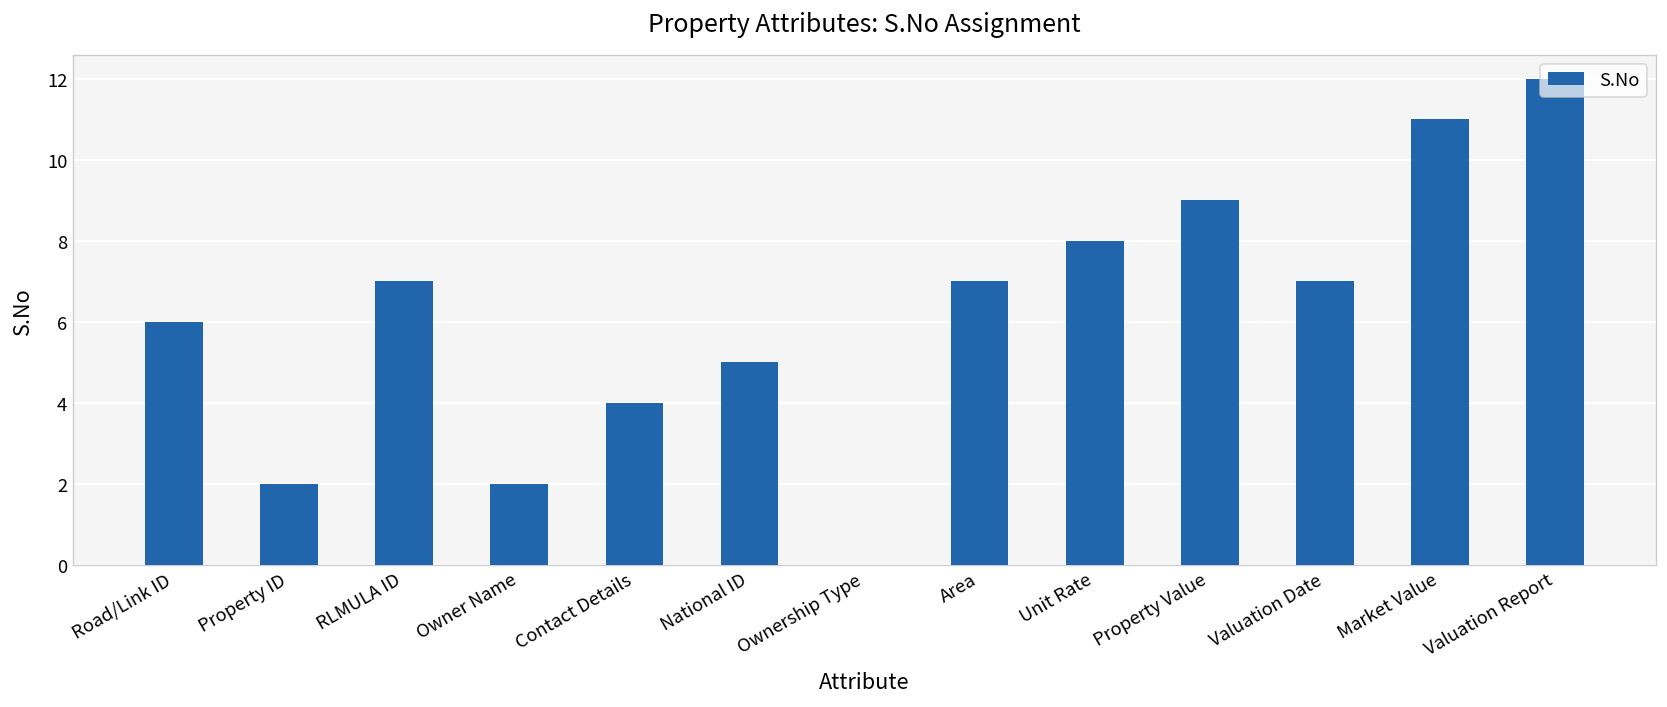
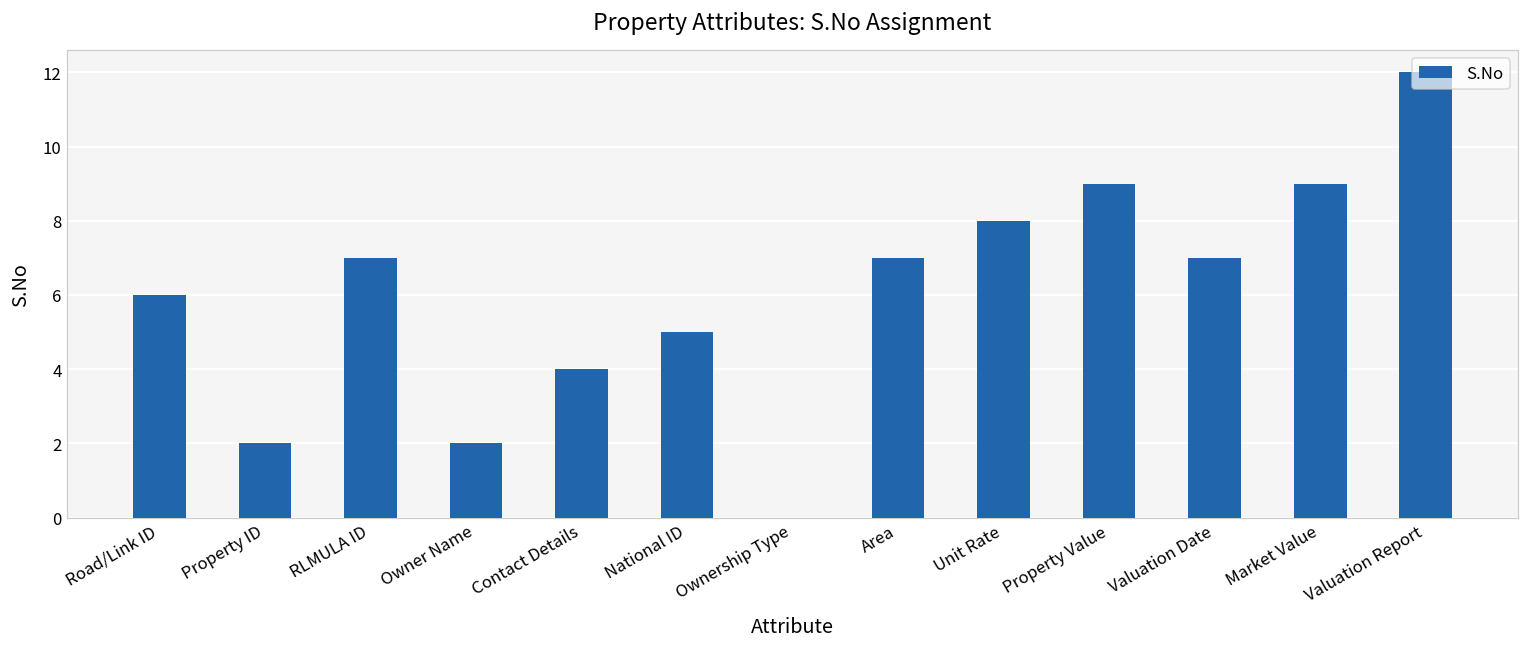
  {
    "Road/Link ID": 6,
    "Property ID": 2,
    "RLMULA ID": 7,
    "Owner Name": 2,
    "Contact Details": 4,
    "National ID": 5,
    "Ownership Type": 0,
    "Area": 7,
    "Unit Rate": 8,
    "Property Value": 9,
    "Valuation Date": 7,
-   "Market Value": 11
+   "Market Value": 9
  }
